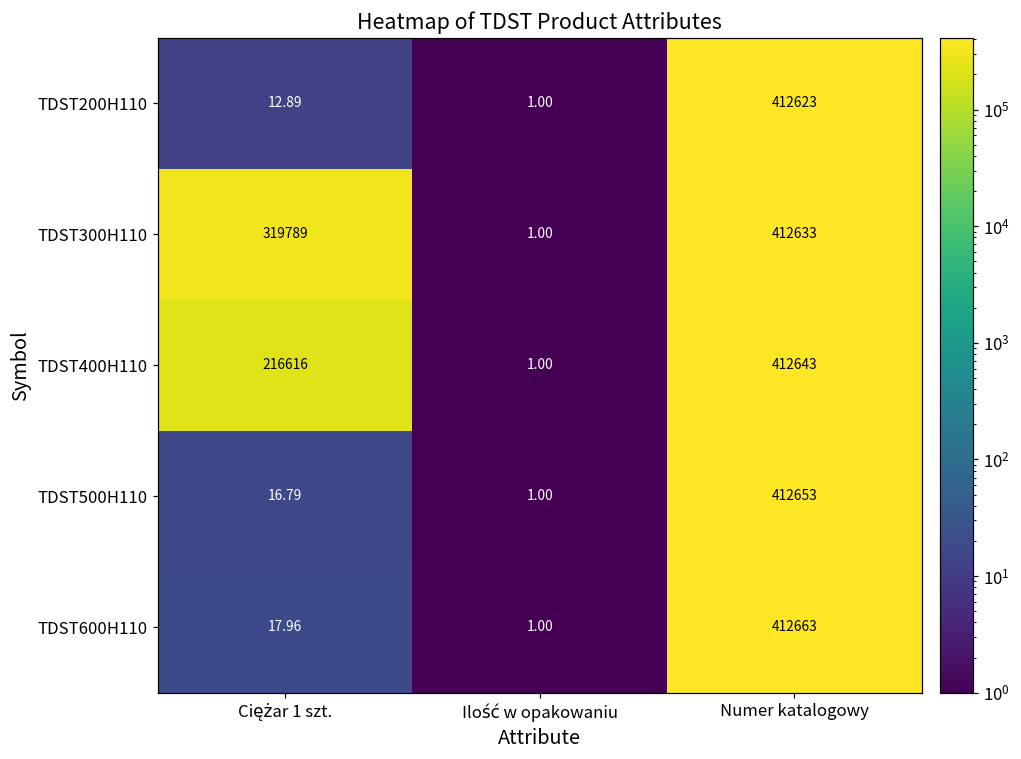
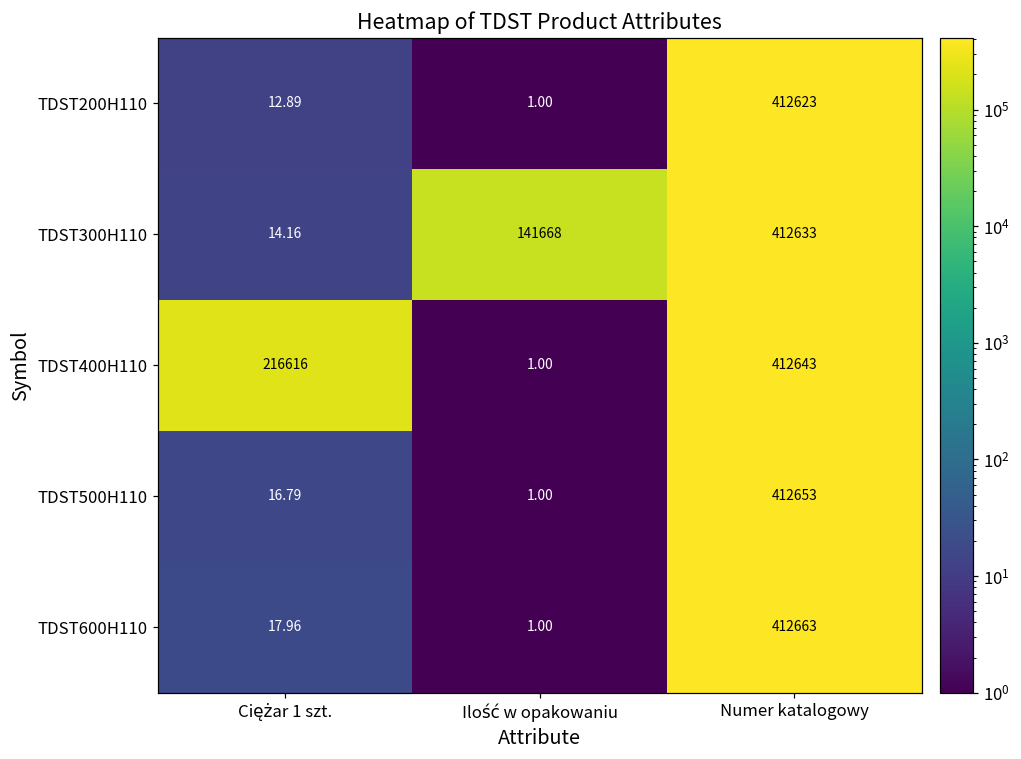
  {
    "TDST200H110": {
      "Ciężar 1 szt.": 12.89,
      "Ilość w opakowaniu": 1.00,
      "Numer katalogowy": 412623
    },
    "TDST300H110": {
-     "Ciężar 1 szt.": 319789,
-     "Ilość w opakowaniu": 1.00,
+     "Ciężar 1 szt.": 14.16,
+     "Ilość w opakowaniu": 141668,
      "Numer katalogowy": 412633
    },
    "TDST400H110": {
      "Ciężar 1 szt.": 216616,
      "Ilość w opakowaniu": 1.00,
      "Numer katalogowy": 412643
    },
    "TDST500H110": {
      "Ciężar 1 szt.": 16.79,
      "Ilość w opakowaniu": 1.00,
      "Numer katalogowy": 412653
    },
    "TDST600H110": {
      "Ciężar 1 szt.": 17.96,
      "Ilość w opakowaniu": 1.00,
      "Numer katalogowy": 412663
    }
  }
